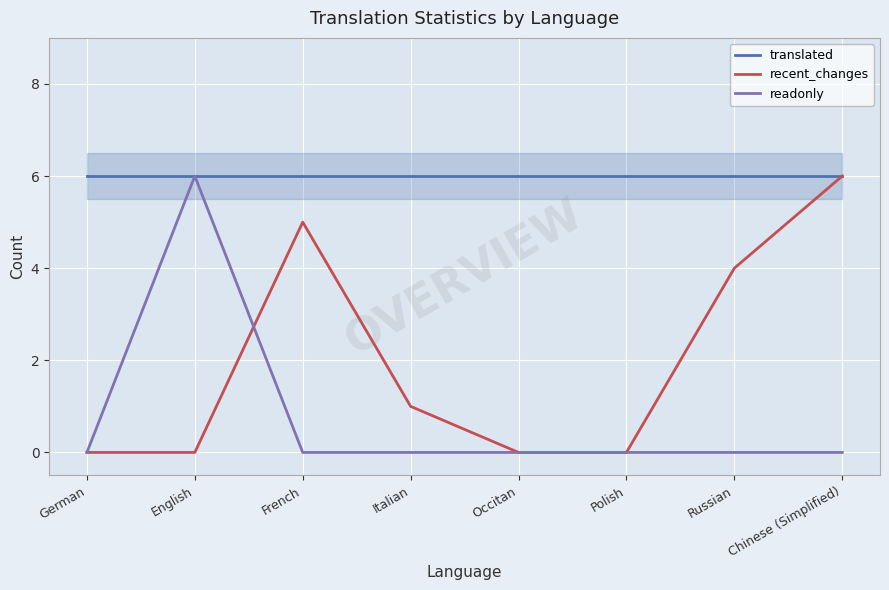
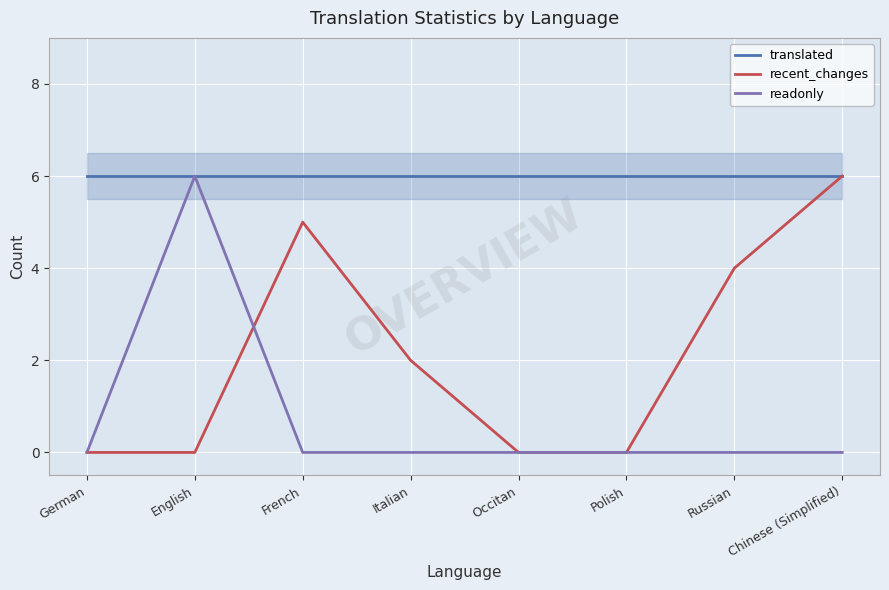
  {
    "recent_changes": {
      "English": 0,
      "French": 5,
-     "Italian": 1,
+     "Italian": 2,
      "Russian": 4
    }
  }
